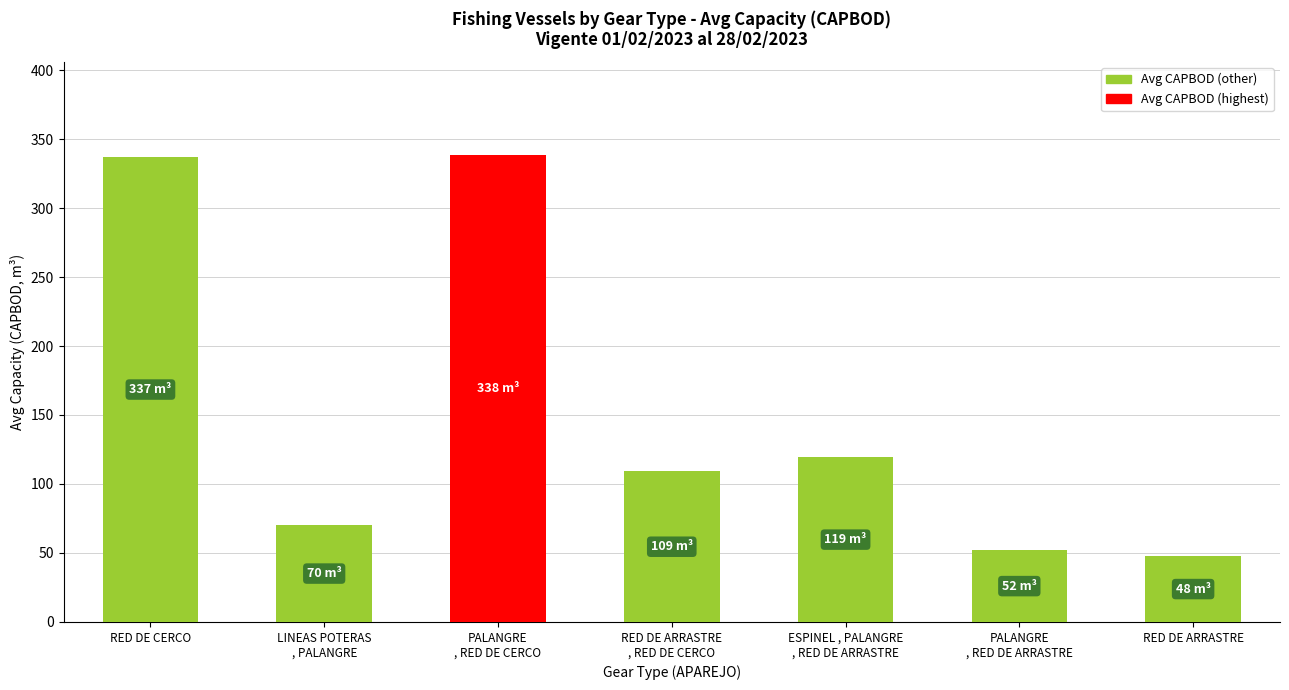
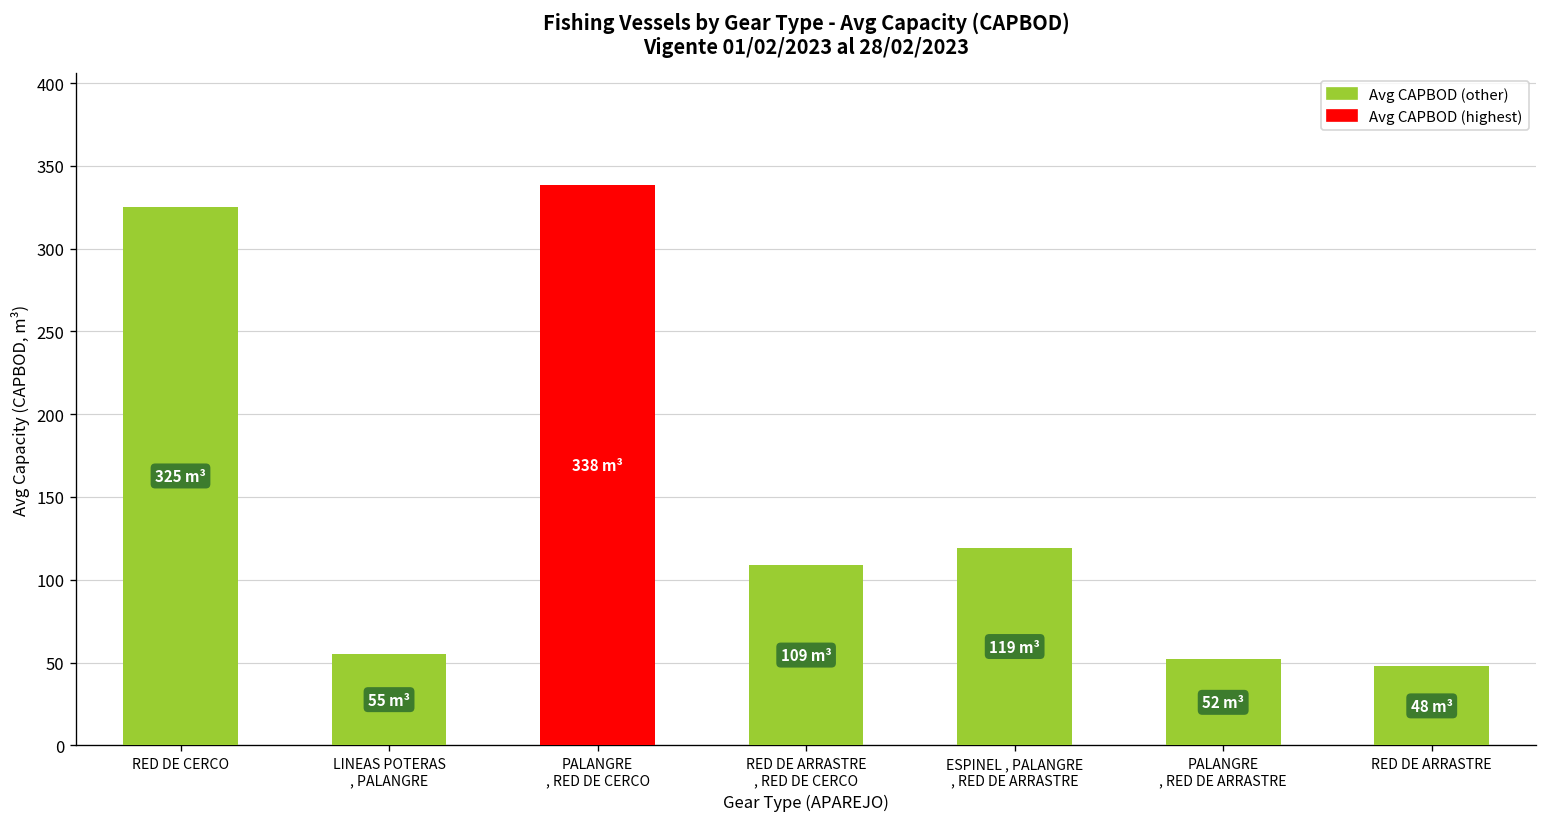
  {
-   "RED DE CERCO": 337,
-   "LINEAS POTERAS , PALANGRE": 70
+   "RED DE CERCO": 325,
+   "LINEAS POTERAS , PALANGRE": 55
  }
